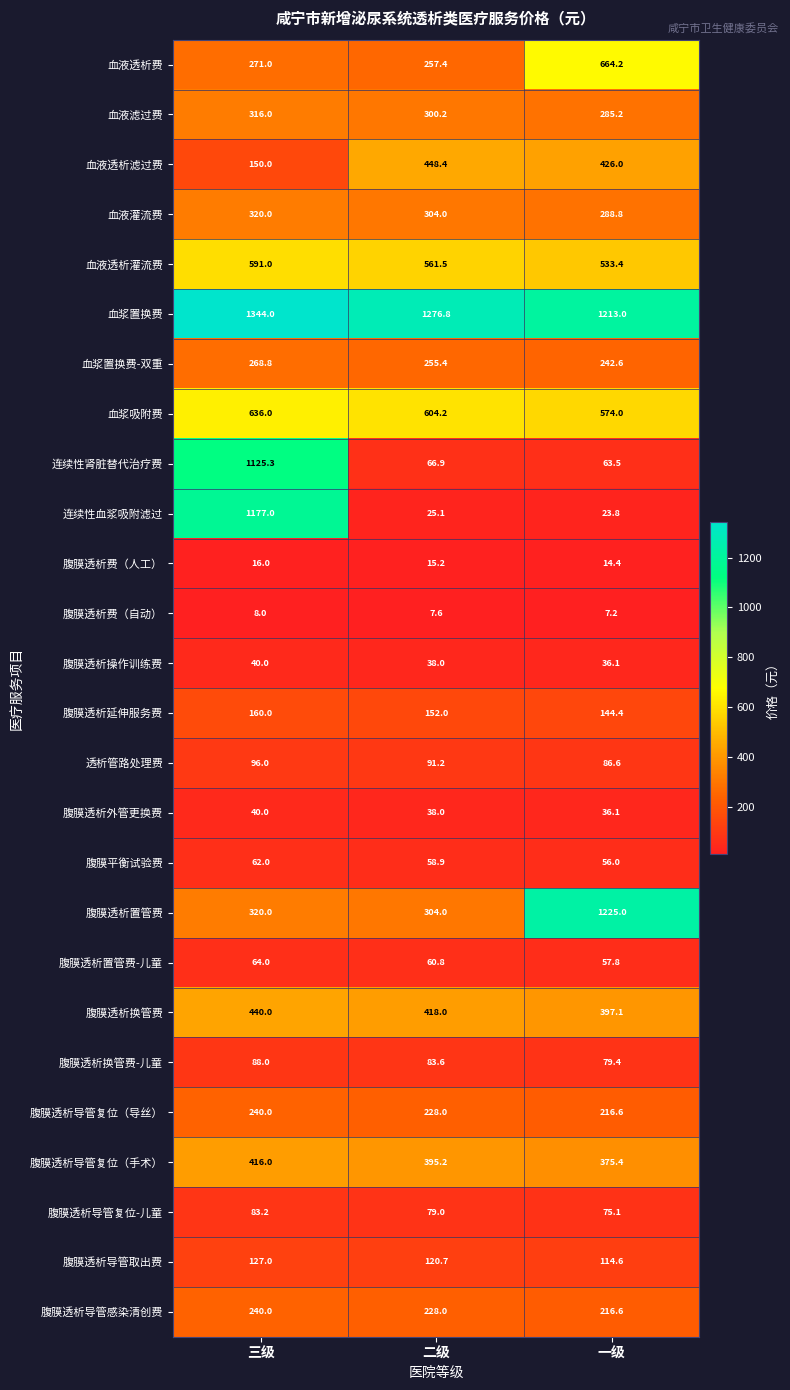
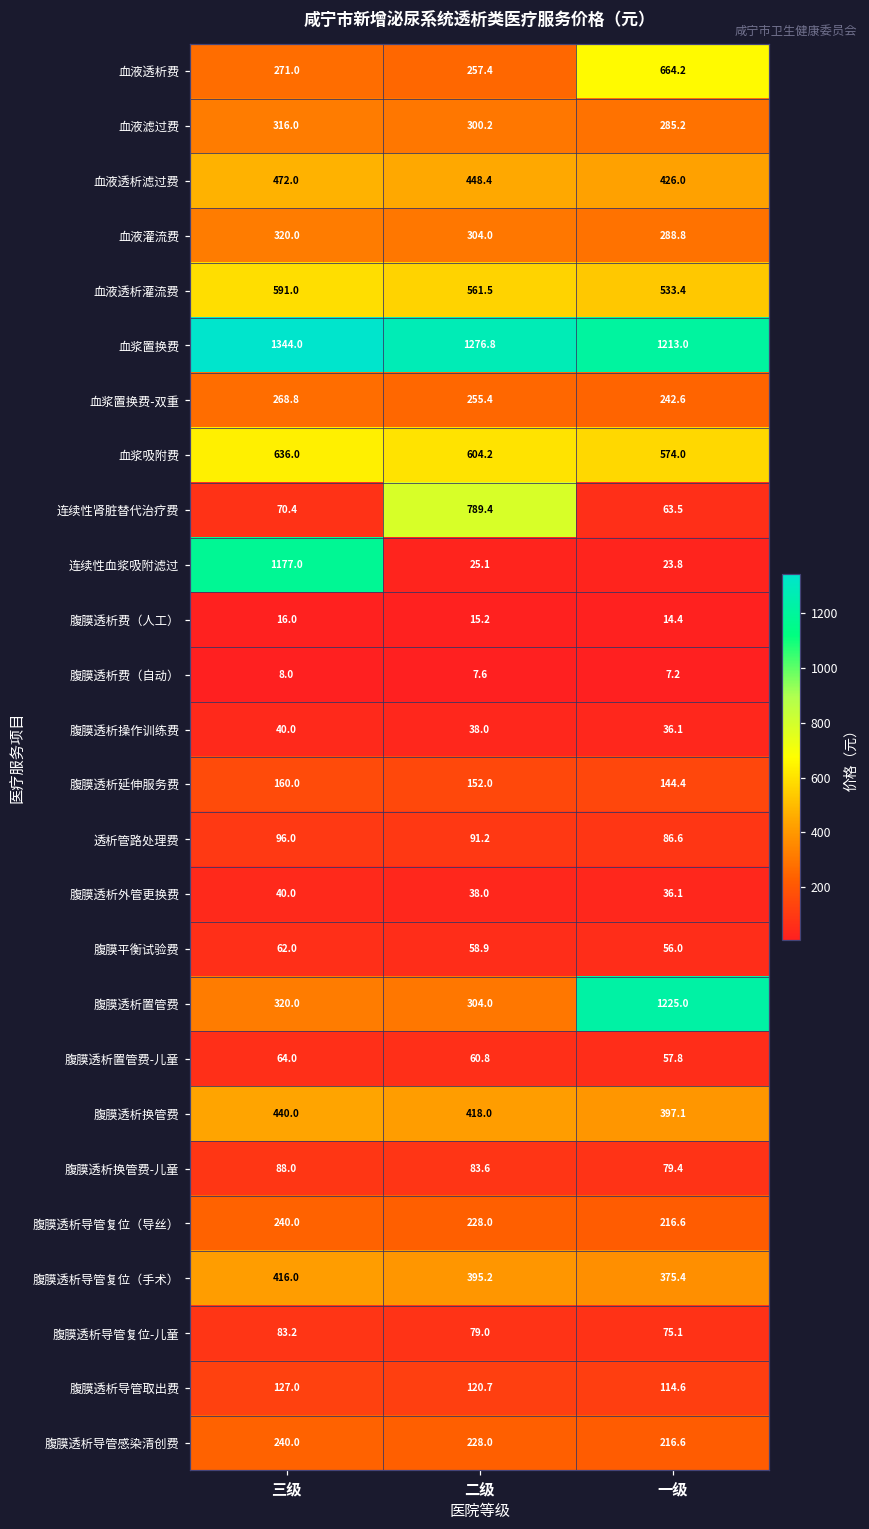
  {
    "血液透析费": {
      "三级": 271.0,
      "二级": 257.4,
      "一级": 664.2
    },
    "血液滤过费": {
      "三级": 316.0,
      "二级": 300.2,
      "一级": 285.2
    },
    "血液透析滤过费": {
-     "三级": 150.0,
+     "三级": 472.0,
      "二级": 448.4,
      "一级": 426.0
    },
    "血液灌流费": {
      "三级": 320.0,
      "二级": 304.0,
      "一级": 288.8
    },
    "血液透析灌流费": {
      "三级": 591.0,
      "二级": 561.5,
      "一级": 533.4
    },
    "血浆置换费": {
      "三级": 1344.0,
      "二级": 1276.8,
      "一级": 1213.0
    },
    "血浆置换费-双重": {
      "三级": 268.8,
      "二级": 255.4,
      "一级": 242.6
    },
    "血浆吸附费": {
      "三级": 636.0,
      "二级": 604.2,
      "一级": 574.0
    },
    "连续性肾脏替代治疗费": {
-     "三级": 1125.3,
-     "二级": 66.9,
+     "三级": 70.4,
+     "二级": 789.4,
      "一级": 63.5
    },
    "连续性血浆吸附滤过": {
      "三级": 1177.0,
      "二级": 25.1,
      "一级": 23.8
    },
    "腹膜透析费（人工）": {
      "三级": 16.0,
      "二级": 15.2,
      "一级": 14.4
    },
    "腹膜透析费（自动）": {
      "三级": 8.0,
      "二级": 7.6,
      "一级": 7.2
    },
    "腹膜透析操作训练费": {
      "三级": 40.0,
      "二级": 38.0,
      "一级": 36.1
    },
    "腹膜透析延伸服务费": {
      "三级": 160.0,
      "二级": 152.0,
      "一级": 144.4
    },
    "透析管路处理费": {
      "三级": 96.0,
      "二级": 91.2,
      "一级": 86.6
    },
    "腹膜透析外管更换费": {
      "三级": 40.0,
      "二级": 38.0,
      "一级": 36.1
    },
    "腹膜平衡试验费": {
      "三级": 62.0,
      "二级": 58.9,
      "一级": 56.0
    },
    "腹膜透析置管费": {
      "三级": 320.0,
      "二级": 304.0,
      "一级": 1225.0
    },
    "腹膜透析置管费-儿童": {
      "三级": 64.0,
      "二级": 60.8,
      "一级": 57.8
    },
    "腹膜透析换管费": {
      "三级": 440.0,
      "二级": 418.0,
      "一级": 397.1
    },
    "腹膜透析换管费-儿童": {
      "三级": 88.0,
      "二级": 83.6,
      "一级": 79.4
    },
    "腹膜透析导管复位（导丝）": {
      "三级": 240.0,
      "二级": 228.0,
      "一级": 216.6
    },
    "腹膜透析导管复位（手术）": {
      "三级": 416.0,
      "二级": 395.2,
      "一级": 375.4
    },
    "腹膜透析导管复位-儿童": {
      "三级": 83.2,
      "二级": 79.0,
      "一级": 75.1
    },
    "腹膜透析导管取出费": {
      "三级": 127.0,
      "二级": 120.7,
      "一级": 114.6
    },
    "腹膜透析导管感染清创费": {
      "三级": 240.0,
      "二级": 228.0,
      "一级": 216.6
    }
  }
